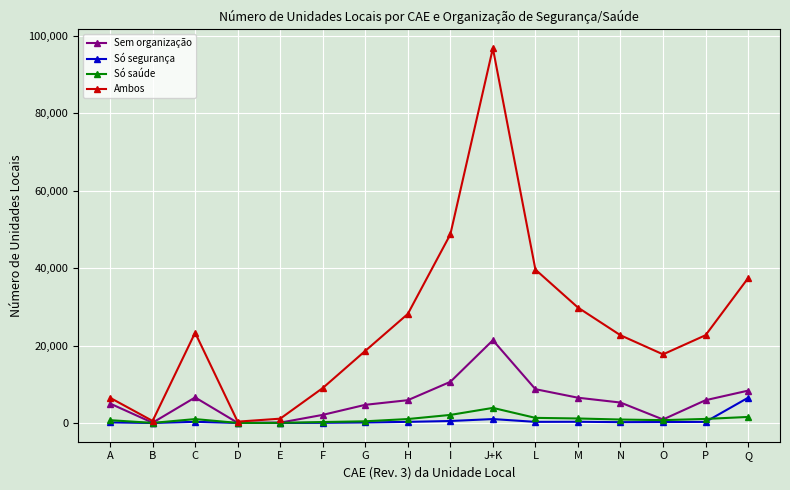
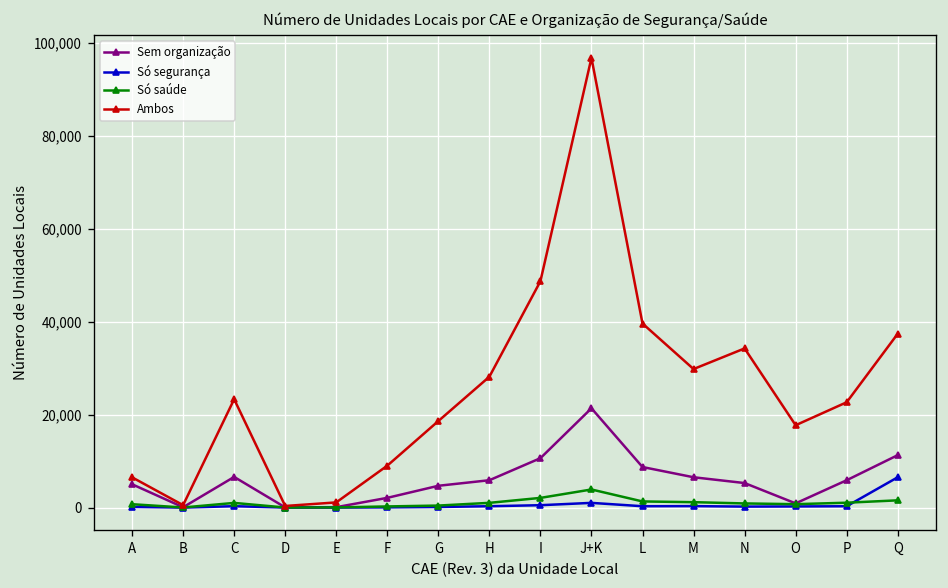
  {
    "Sem organização": {
      "A": "5,000",
      "C": "7,000",
      "F": "2,000",
      "G": "5,000",
      "H": "6,000",
      "I": "11,000",
      "J+K": "21,000",
      "L": "9,000",
      "M": "7,000",
      "N": "5,000",
      "P": "6,000",
-     "Q": "8,000"
+     "Q": "11,000"
    },
    "Só segurança": {
      "C": "0",
      "H": "0",
      "I": "1,000",
      "J+K": "1,000",
      "L": "0",
      "M": "0",
      "N": "0",
      "P": "0",
      "Q": "7,000"
    },
    "Só saúde": {
      "C": "1,000",
      "H": "1,000",
      "I": "2,000",
      "J+K": "4,000",
      "L": "1,000",
      "M": "1,000",
      "N": "1,000",
      "P": "1,000",
      "Q": "2,000"
    },
    "Ambos": {
      "A": "7,000",
      "C": "23,000",
      "E": "1,000",
      "F": "9,000",
      "G": "19,000",
      "H": "28,000",
      "I": "49,000",
      "J+K": "97,000",
      "L": "40,000",
      "M": "30,000",
-     "N": "23,000",
+     "N": "34,000",
      "O": "18,000",
      "P": "23,000",
      "Q": "37,000"
    }
  }
